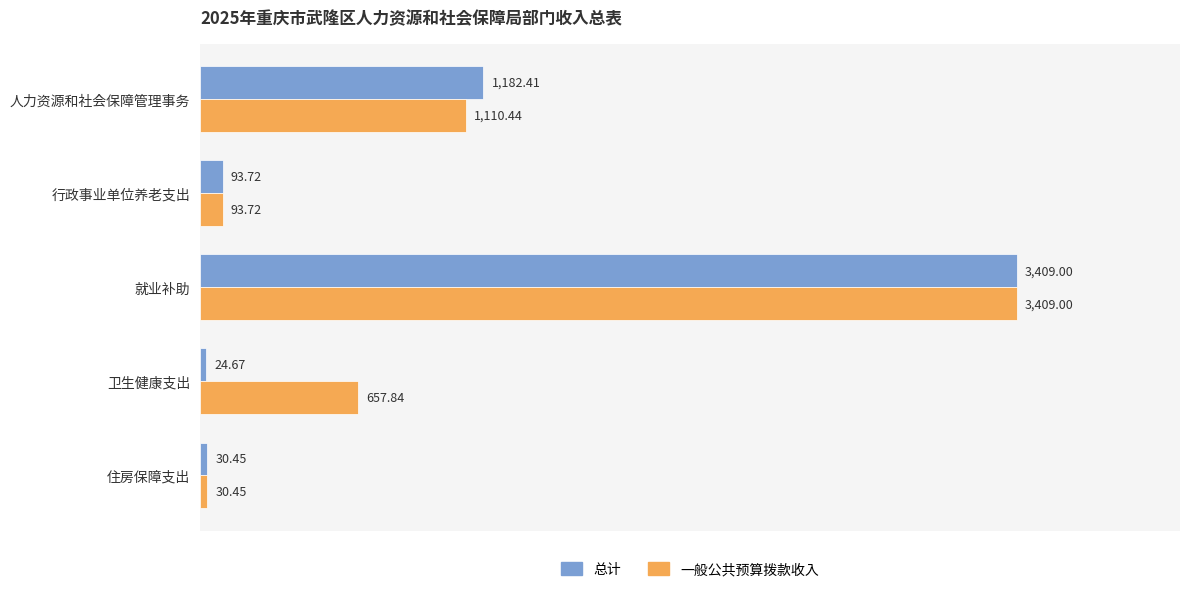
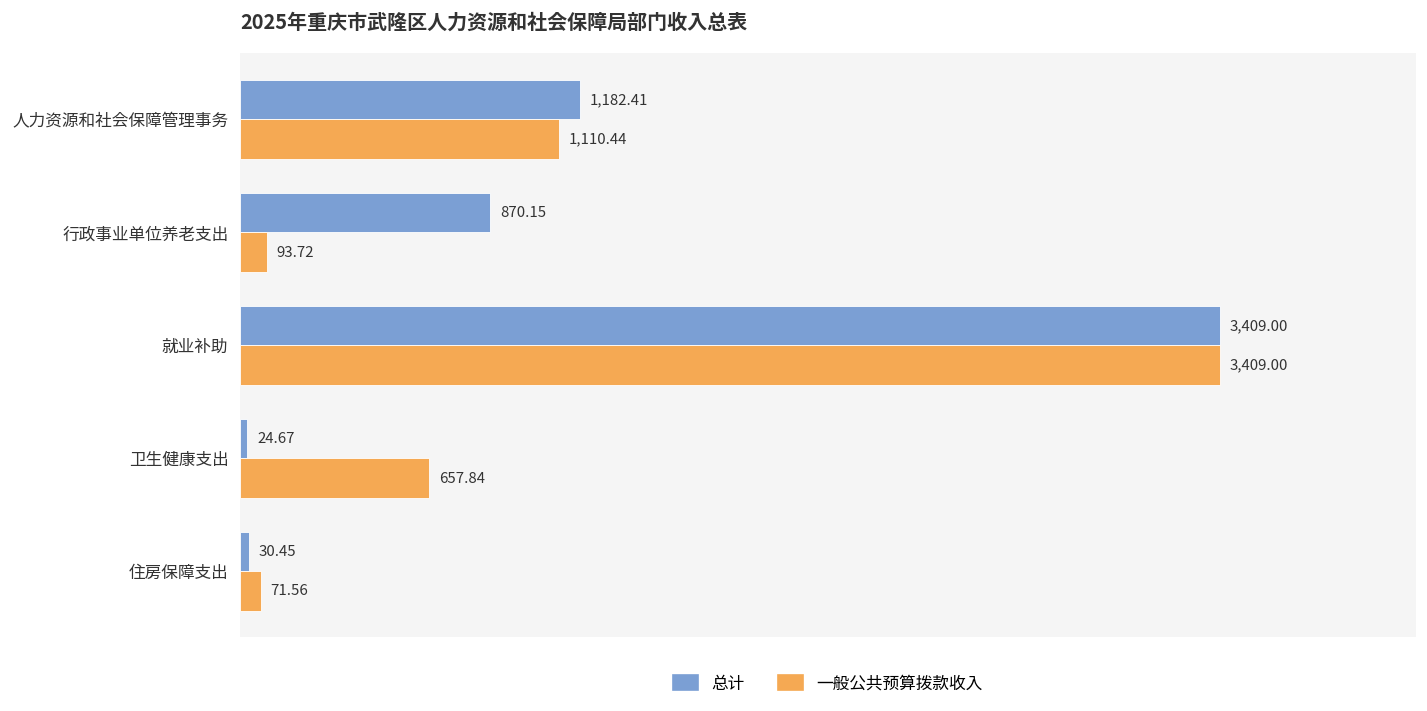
  {
    "总计": {
      "人力资源和社会保障管理事务": "1,182.41",
-     "行政事业单位养老支出": "93.72",
+     "行政事业单位养老支出": "870.15",
      "就业补助": "3,409.00",
      "卫生健康支出": "24.67",
      "住房保障支出": "30.45"
    },
    "一般公共预算拨款收入": {
      "人力资源和社会保障管理事务": "1,110.44",
      "行政事业单位养老支出": "93.72",
      "就业补助": "3,409.00",
      "卫生健康支出": "657.84",
-     "住房保障支出": "30.45"
+     "住房保障支出": "71.56"
    }
  }
